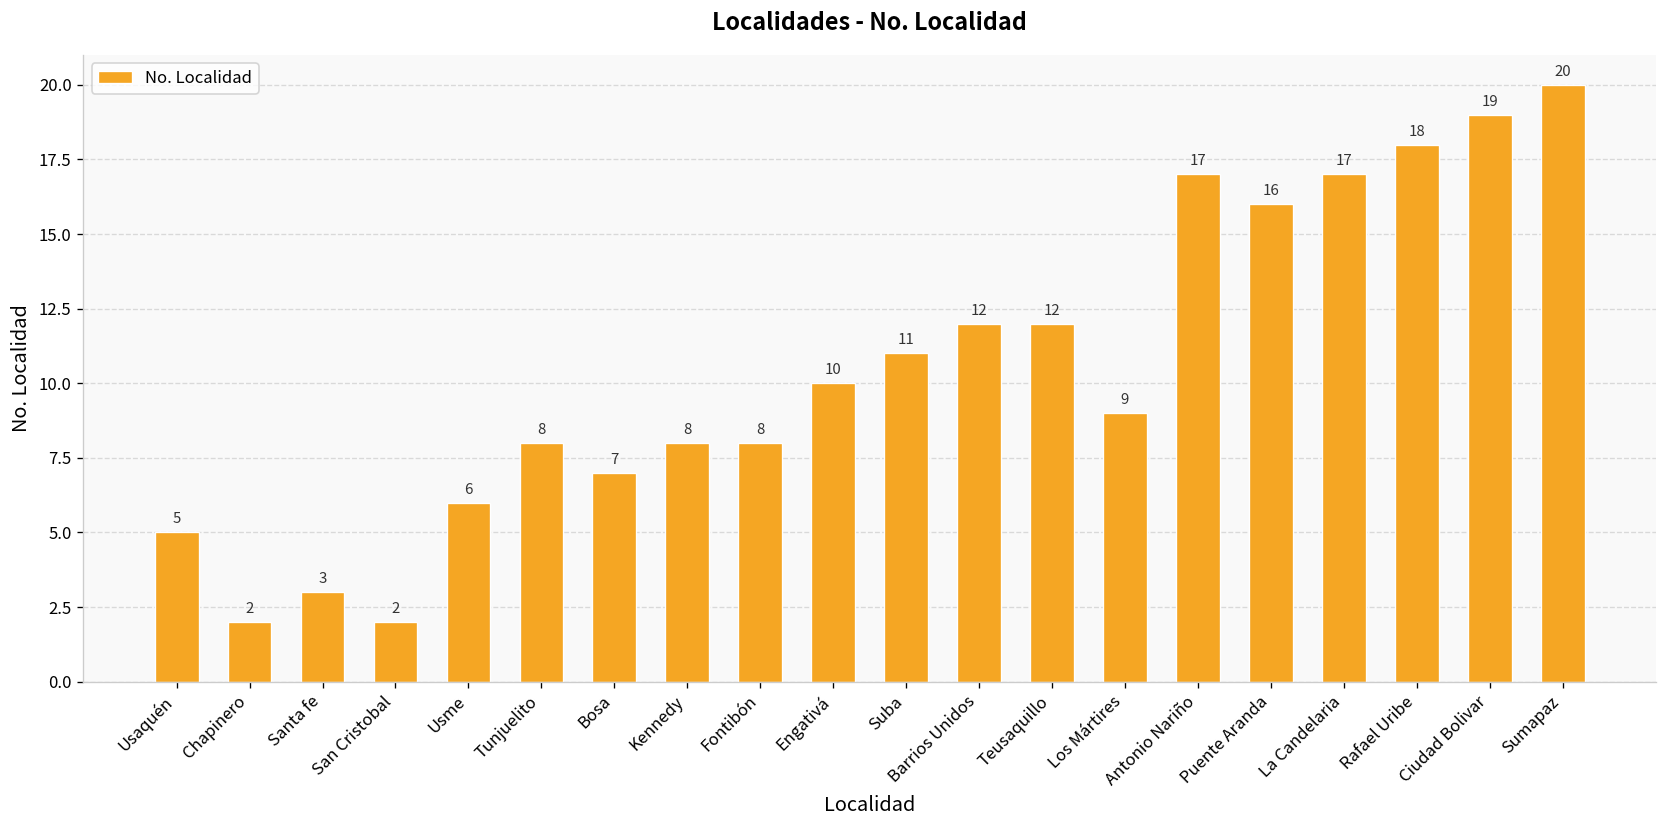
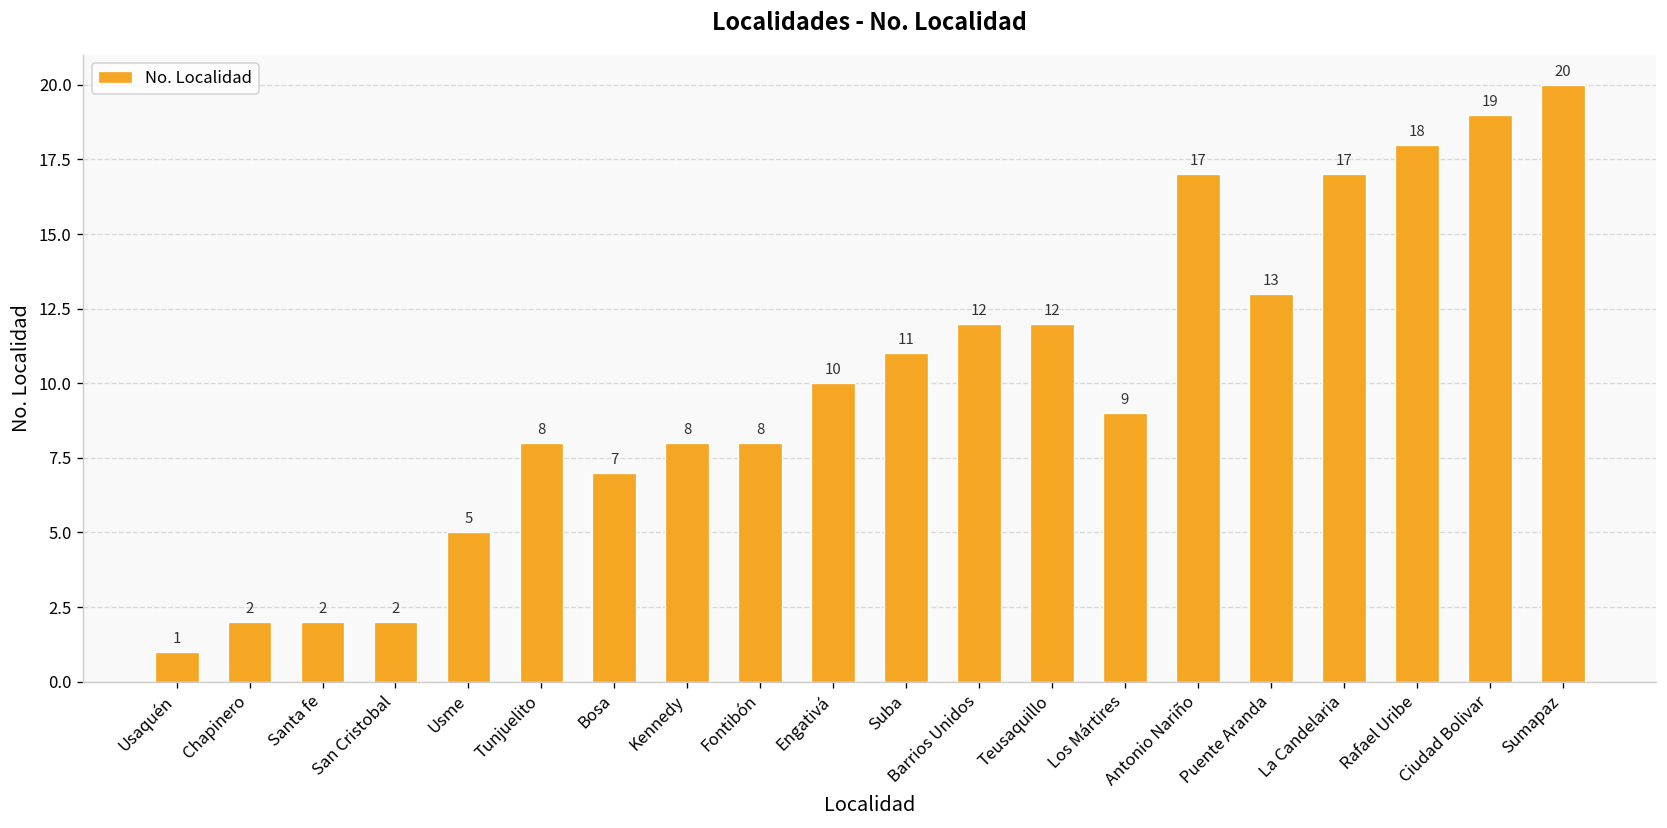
  {
-   "Usaquén": 5,
+   "Usaquén": 1,
    "Chapinero": 2,
-   "Santa fe": 3,
+   "Santa fe": 2,
    "San Cristobal": 2,
-   "Usme": 6,
+   "Usme": 5,
    "Tunjuelito": 8,
    "Bosa": 7,
    "Kennedy": 8,
    "Fontibón": 8,
    "Engativá": 10,
    "Suba": 11,
    "Barrios Unidos": 12,
    "Teusaquillo": 12,
    "Los Mártires": 9,
    "Antonio Nariño": 17,
-   "Puente Aranda": 16,
+   "Puente Aranda": 13,
    "La Candelaria": 17,
    "Rafael Uribe": 18,
    "Ciudad Bolivar": 19,
    "Sumapaz": 20
  }
